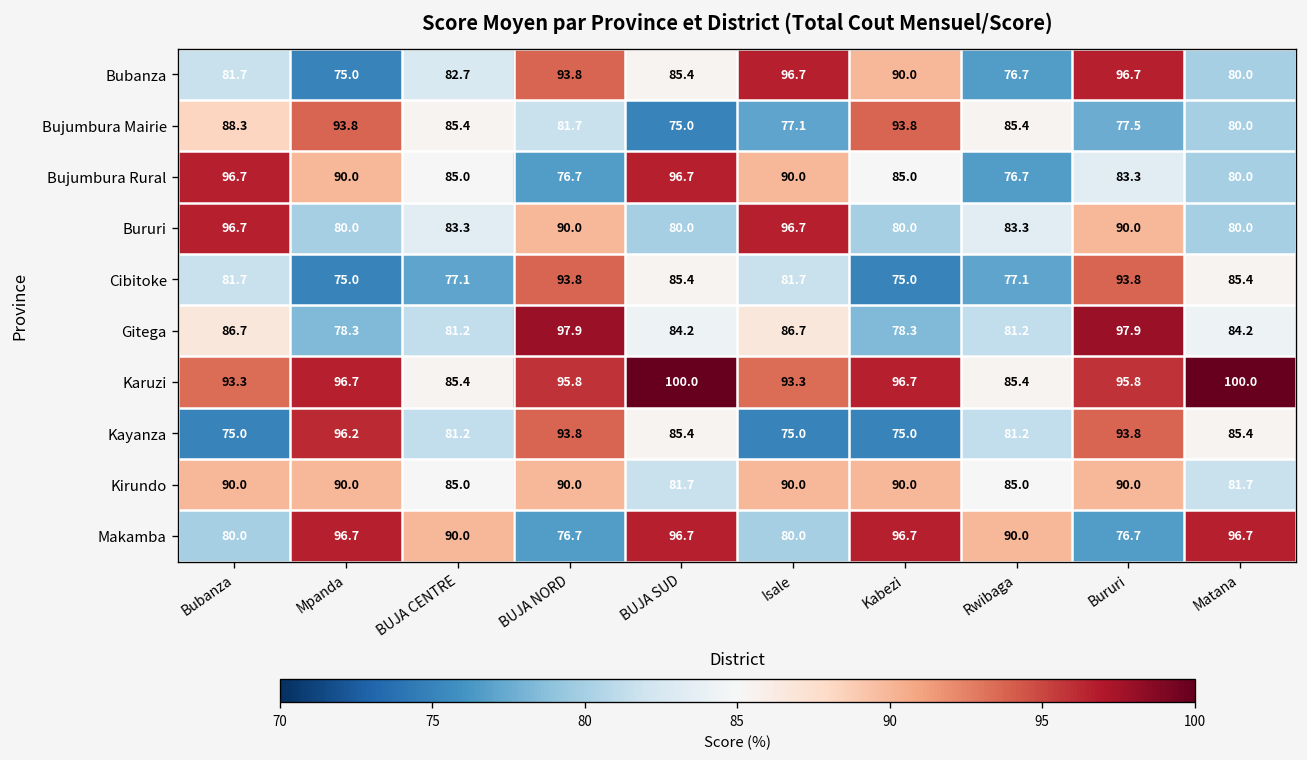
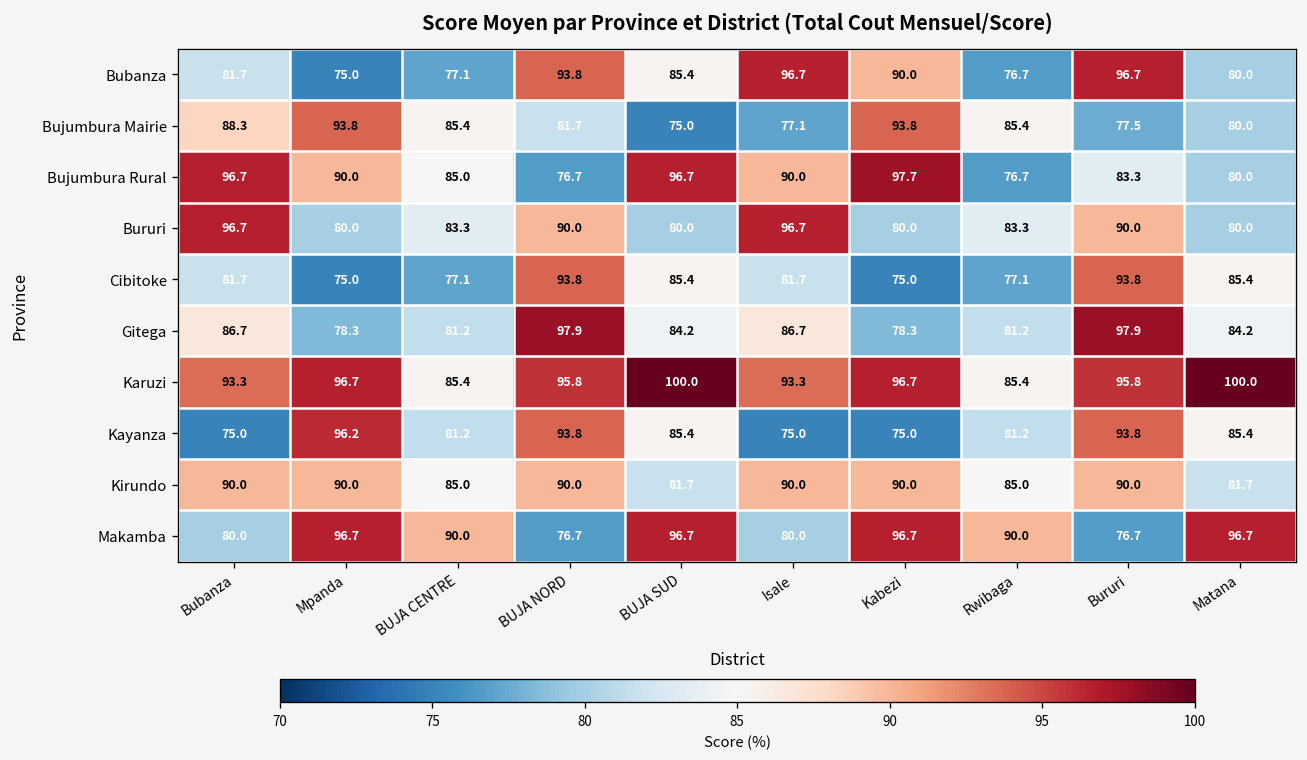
  {
    "Bubanza": {
      "Bubanza": 81.7,
      "Mpanda": 75.0,
-     "BUJA CENTRE": 82.7,
+     "BUJA CENTRE": 77.1,
      "BUJA NORD": 93.8,
      "BUJA SUD": 85.4,
      "Isale": 96.7,
      "Kabezi": 90.0,
      "Rwibaga": 76.7,
      "Bururi": 96.7,
      "Matana": 80.0
    },
    "Bujumbura Mairie": {
      "Bubanza": 88.3,
      "Mpanda": 93.8,
      "BUJA CENTRE": 85.4,
      "BUJA NORD": 81.7,
      "BUJA SUD": 75.0,
      "Isale": 77.1,
      "Kabezi": 93.8,
      "Rwibaga": 85.4,
      "Bururi": 77.5,
      "Matana": 80.0
    },
    "Bujumbura Rural": {
      "Bubanza": 96.7,
      "Mpanda": 90.0,
      "BUJA CENTRE": 85.0,
      "BUJA NORD": 76.7,
      "BUJA SUD": 96.7,
      "Isale": 90.0,
-     "Kabezi": 85.0,
+     "Kabezi": 97.7,
      "Rwibaga": 76.7,
      "Bururi": 83.3,
      "Matana": 80.0
    },
    "Bururi": {
      "Bubanza": 96.7,
      "Mpanda": 80.0,
      "BUJA CENTRE": 83.3,
      "BUJA NORD": 90.0,
      "BUJA SUD": 80.0,
      "Isale": 96.7,
      "Kabezi": 80.0,
      "Rwibaga": 83.3,
      "Bururi": 90.0,
      "Matana": 80.0
    },
    "Cibitoke": {
      "Bubanza": 81.7,
      "Mpanda": 75.0,
      "BUJA CENTRE": 77.1,
      "BUJA NORD": 93.8,
      "BUJA SUD": 85.4,
      "Isale": 81.7,
      "Kabezi": 75.0,
      "Rwibaga": 77.1,
      "Bururi": 93.8,
      "Matana": 85.4
    },
    "Gitega": {
      "Bubanza": 86.7,
      "Mpanda": 78.3,
      "BUJA CENTRE": 81.2,
      "BUJA NORD": 97.9,
      "BUJA SUD": 84.2,
      "Isale": 86.7,
      "Kabezi": 78.3,
      "Rwibaga": 81.2,
      "Bururi": 97.9,
      "Matana": 84.2
    },
    "Karuzi": {
      "Bubanza": 93.3,
      "Mpanda": 96.7,
      "BUJA CENTRE": 85.4,
      "BUJA NORD": 95.8,
      "BUJA SUD": 100.0,
      "Isale": 93.3,
      "Kabezi": 96.7,
      "Rwibaga": 85.4,
      "Bururi": 95.8,
      "Matana": 100.0
    },
    "Kayanza": {
      "Bubanza": 75.0,
      "Mpanda": 96.2,
      "BUJA CENTRE": 81.2,
      "BUJA NORD": 93.8,
      "BUJA SUD": 85.4,
      "Isale": 75.0,
      "Kabezi": 75.0,
      "Rwibaga": 81.2,
      "Bururi": 93.8,
      "Matana": 85.4
    },
    "Kirundo": {
      "Bubanza": 90.0,
      "Mpanda": 90.0,
      "BUJA CENTRE": 85.0,
      "BUJA NORD": 90.0,
      "BUJA SUD": 81.7,
      "Isale": 90.0,
      "Kabezi": 90.0,
      "Rwibaga": 85.0,
      "Bururi": 90.0,
      "Matana": 81.7
    },
    "Makamba": {
      "Bubanza": 80.0,
      "Mpanda": 96.7,
      "BUJA CENTRE": 90.0,
      "BUJA NORD": 76.7,
      "BUJA SUD": 96.7,
      "Isale": 80.0,
      "Kabezi": 96.7,
      "Rwibaga": 90.0,
      "Bururi": 76.7,
      "Matana": 96.7
    }
  }
